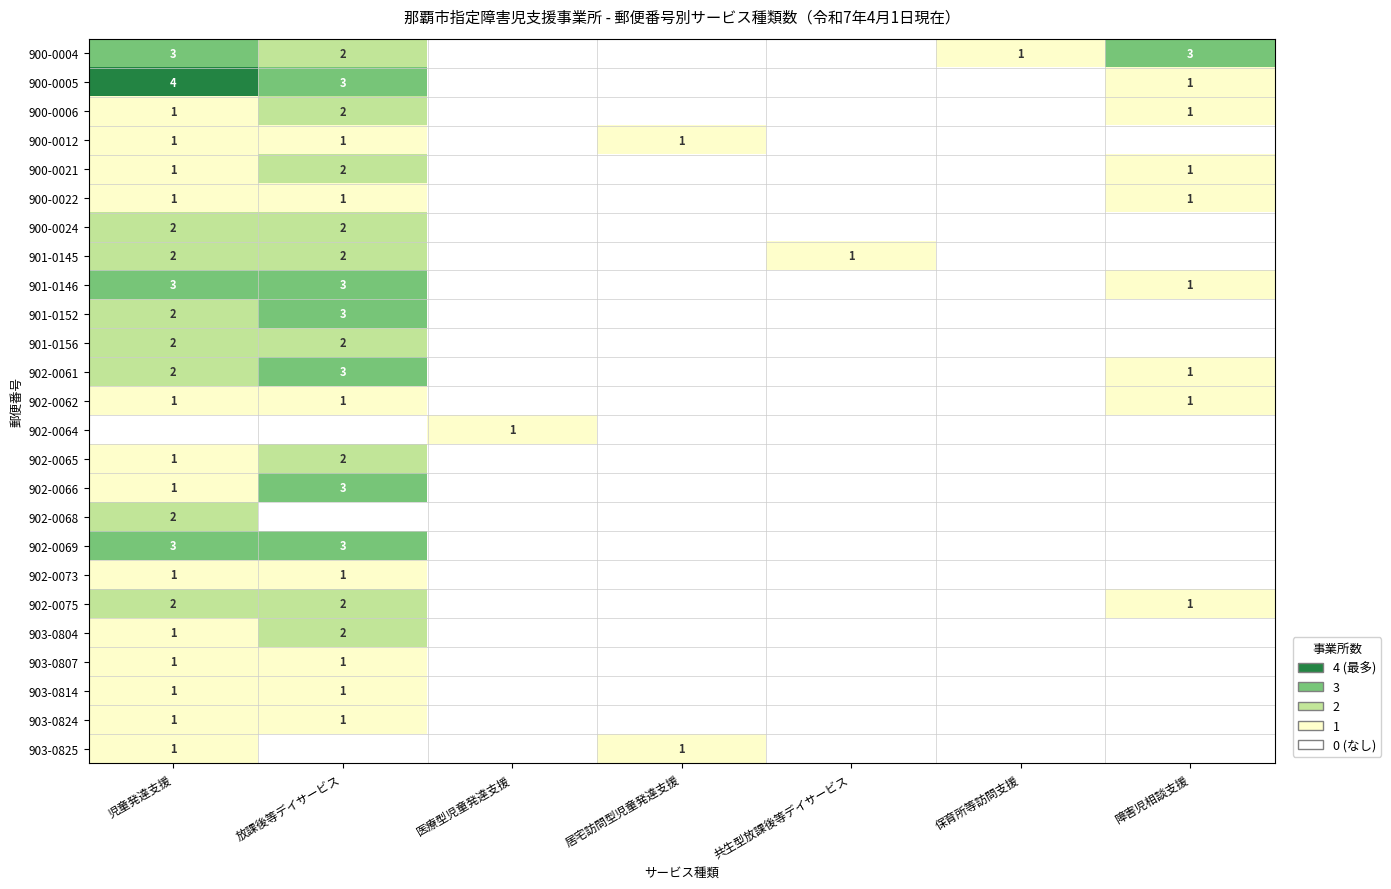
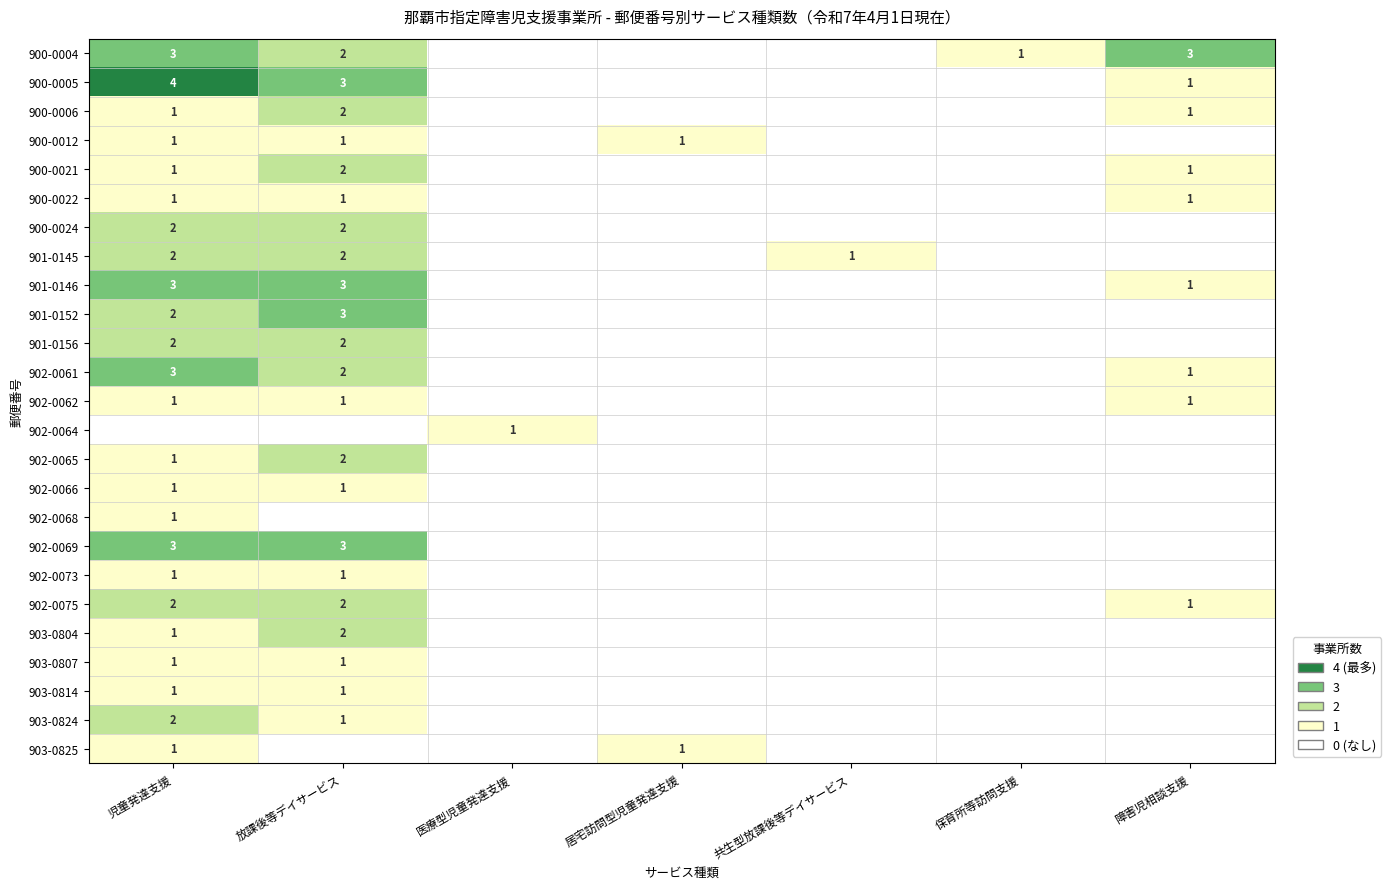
  {
    "900-0004": {
      "児童発達支援": 3,
      "放課後等デイサービス": 2,
      "保育所等訪問支援": 1,
      "障害児相談支援": 3
    },
    "900-0005": {
      "児童発達支援": 4,
      "放課後等デイサービス": 3,
      "障害児相談支援": 1
    },
    "900-0006": {
      "児童発達支援": 1,
      "放課後等デイサービス": 2,
      "障害児相談支援": 1
    },
    "900-0012": {
      "児童発達支援": 1,
      "放課後等デイサービス": 1,
      "居宅訪問型児童発達支援": 1
    },
    "900-0021": {
      "児童発達支援": 1,
      "放課後等デイサービス": 2,
      "障害児相談支援": 1
    },
    "900-0022": {
      "児童発達支援": 1,
      "放課後等デイサービス": 1,
      "障害児相談支援": 1
    },
    "900-0024": {
      "児童発達支援": 2,
      "放課後等デイサービス": 2
    },
    "901-0145": {
      "児童発達支援": 2,
      "放課後等デイサービス": 2,
      "共生型放課後等デイサービス": 1
    },
    "901-0146": {
      "児童発達支援": 3,
      "放課後等デイサービス": 3,
      "障害児相談支援": 1
    },
    "901-0152": {
      "児童発達支援": 2,
      "放課後等デイサービス": 3
    },
    "901-0156": {
      "児童発達支援": 2,
      "放課後等デイサービス": 2
    },
    "902-0061": {
-     "児童発達支援": 2,
-     "放課後等デイサービス": 3,
+     "児童発達支援": 3,
+     "放課後等デイサービス": 2,
      "障害児相談支援": 1
    },
    "902-0062": {
      "児童発達支援": 1,
      "放課後等デイサービス": 1,
      "障害児相談支援": 1
    },
    "902-0064": {
      "医療型児童発達支援": 1
    },
    "902-0065": {
      "児童発達支援": 1,
      "放課後等デイサービス": 2
    },
    "902-0066": {
      "児童発達支援": 1,
-     "放課後等デイサービス": 3
+     "放課後等デイサービス": 1
    },
    "902-0068": {
-     "児童発達支援": 2
+     "児童発達支援": 1
    },
    "902-0069": {
      "児童発達支援": 3,
      "放課後等デイサービス": 3
    },
    "902-0073": {
      "児童発達支援": 1,
      "放課後等デイサービス": 1
    },
    "902-0075": {
      "児童発達支援": 2,
      "放課後等デイサービス": 2,
      "障害児相談支援": 1
    },
    "903-0804": {
      "児童発達支援": 1,
      "放課後等デイサービス": 2
    },
    "903-0807": {
      "児童発達支援": 1,
      "放課後等デイサービス": 1
    },
    "903-0814": {
      "児童発達支援": 1,
      "放課後等デイサービス": 1
    },
    "903-0824": {
-     "児童発達支援": 1,
+     "児童発達支援": 2,
      "放課後等デイサービス": 1
    },
    "903-0825": {
      "児童発達支援": 1,
      "居宅訪問型児童発達支援": 1
    }
  }
